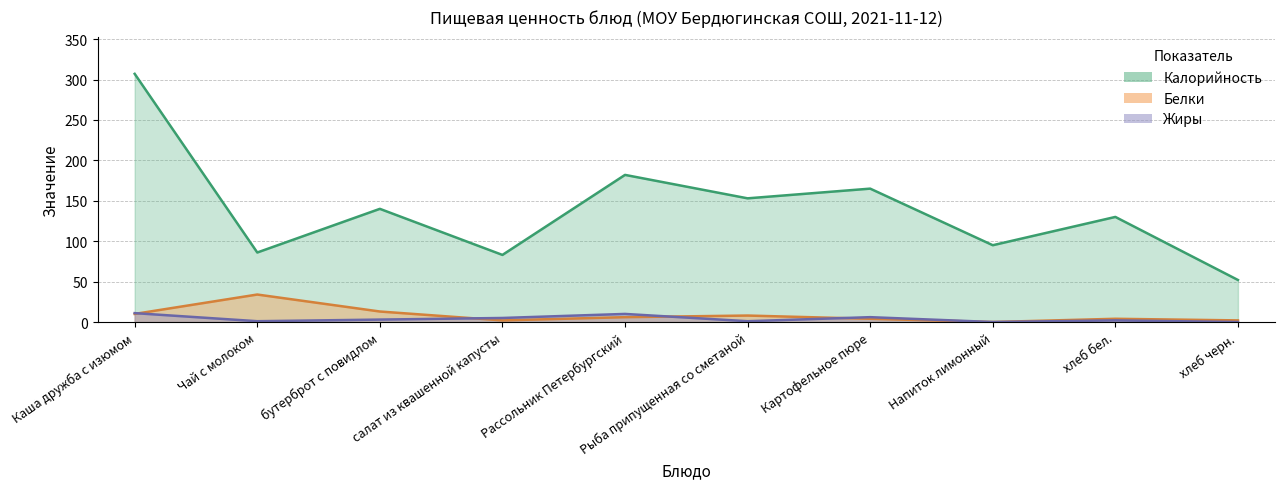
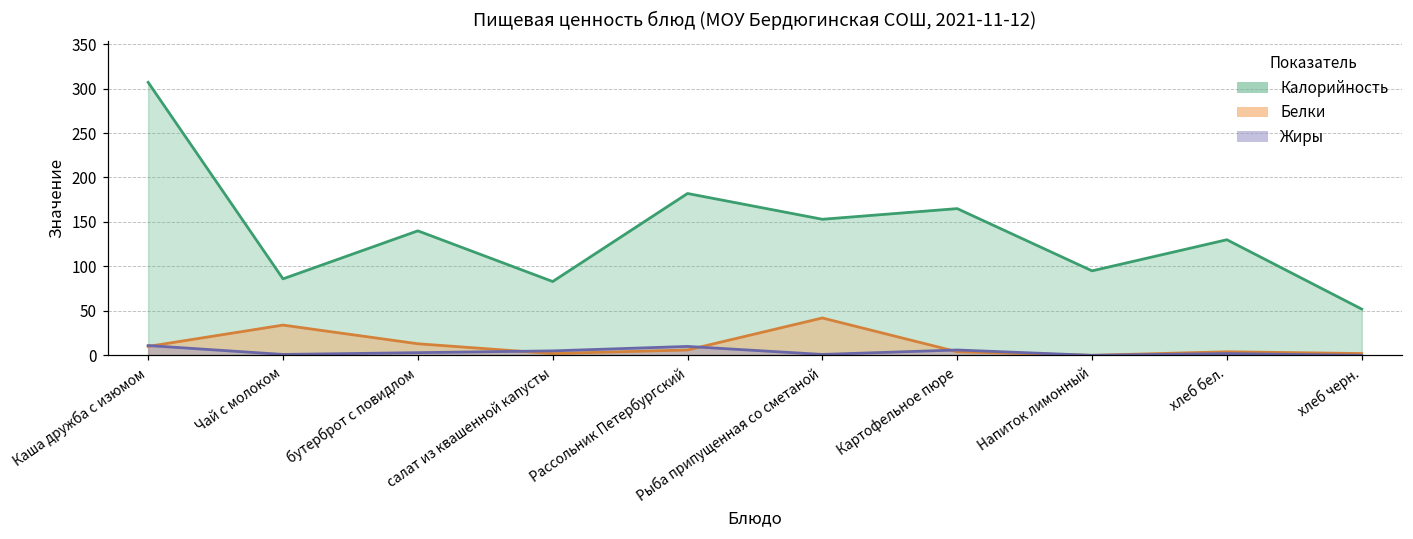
  {
    "Белки": {
      "Чай с молоком": 30,
      "бутерброт с повидлом": 10,
      "Рассольник Петербургский": 10,
-     "Рыба припущенная со сметаной": 10
+     "Рыба припущенная со сметаной": 40
    }
  }
